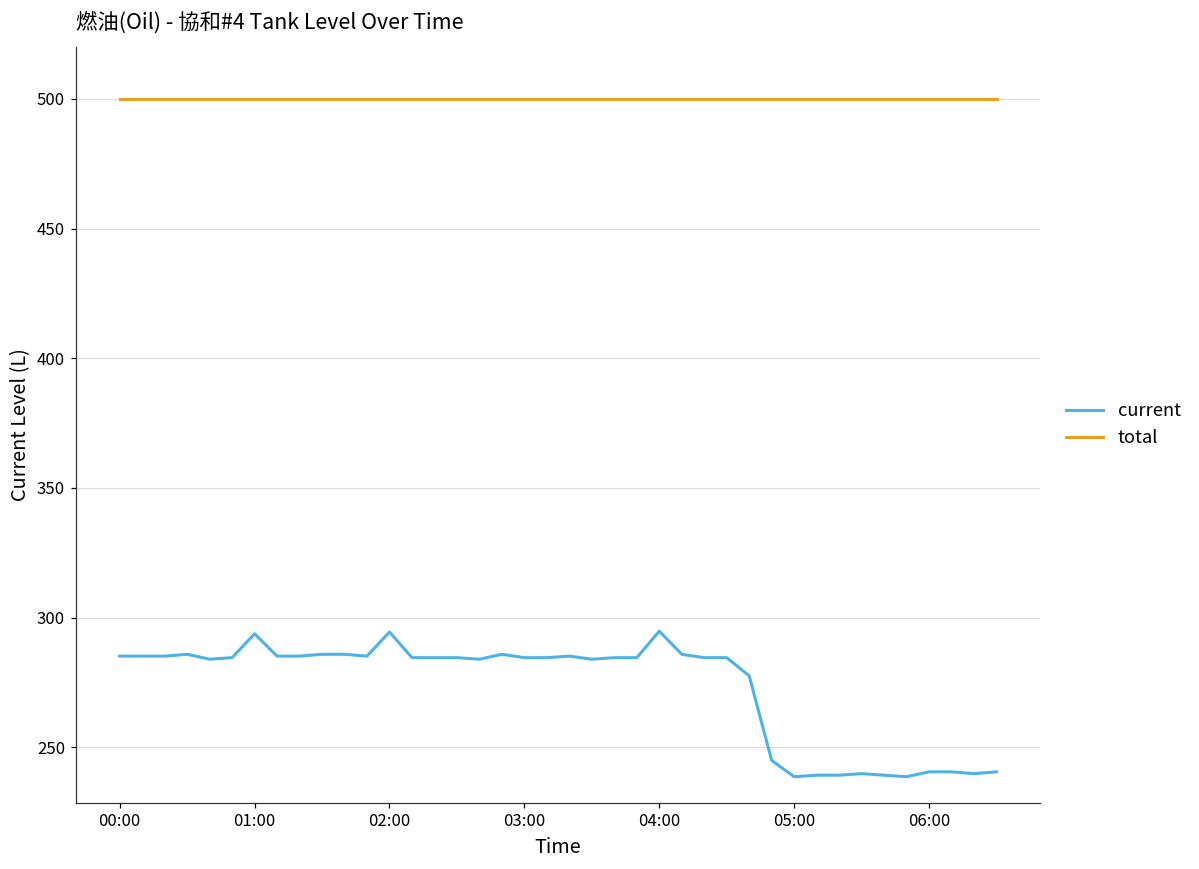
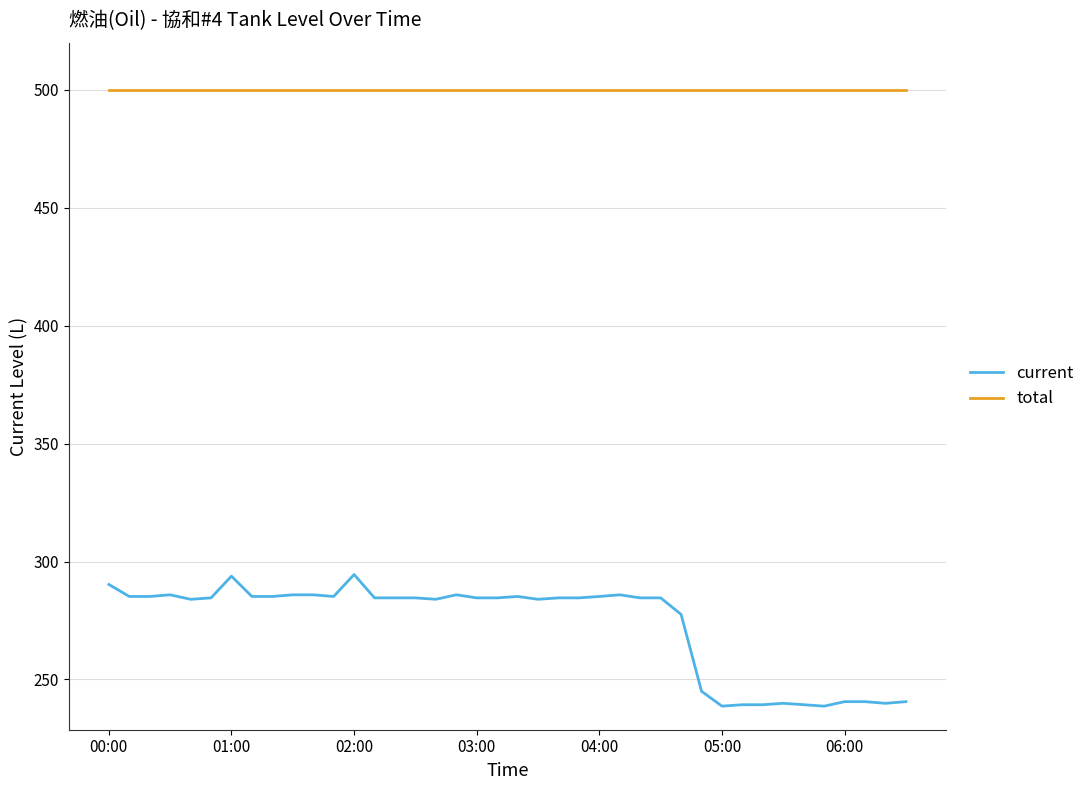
  {
    "current": {
-     "00:00": 285,
+     "00:00": 290,
      "01:00": 294,
      "02:00": 295,
      "03:00": 285,
-     "04:00": 295,
+     "04:00": 285,
      "05:00": 239,
      "06:00": 241
    },
    "total": {
      "00:00": 500,
      "01:00": 500,
      "02:00": 500,
      "03:00": 500,
      "04:00": 500,
      "05:00": 500,
      "06:00": 500
    }
  }
